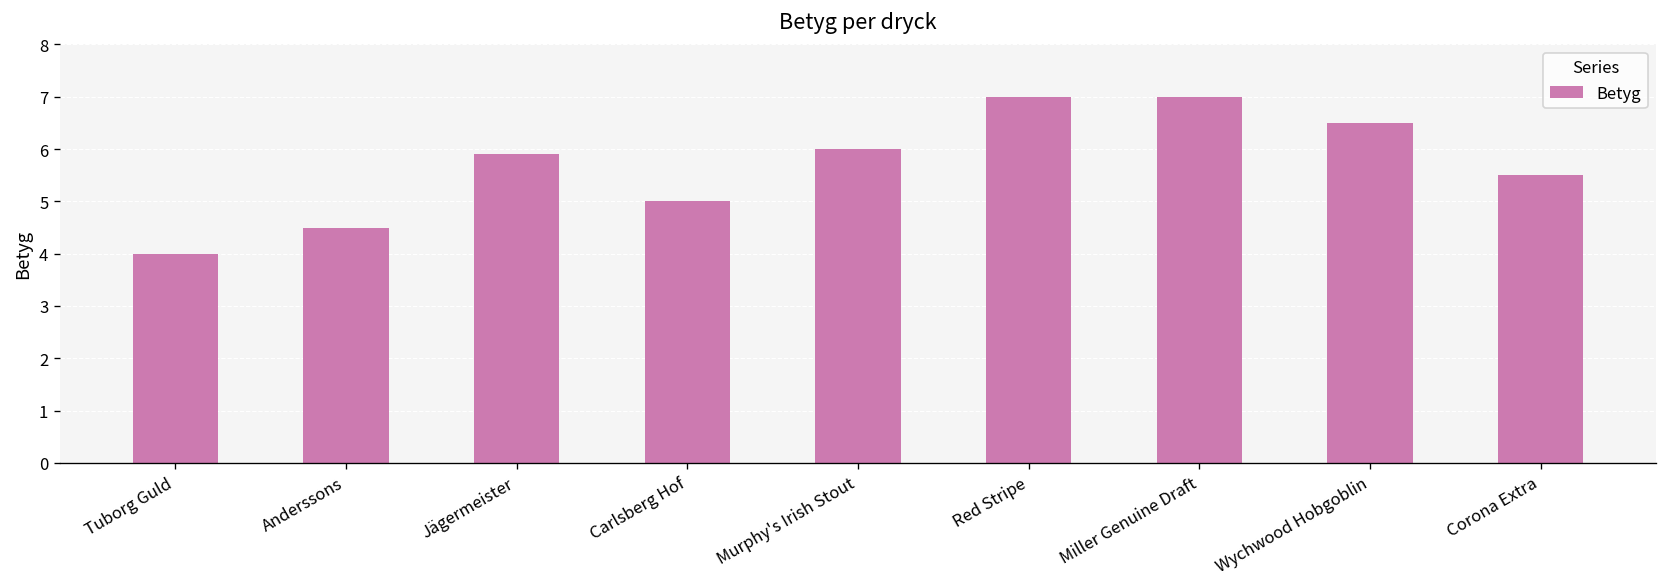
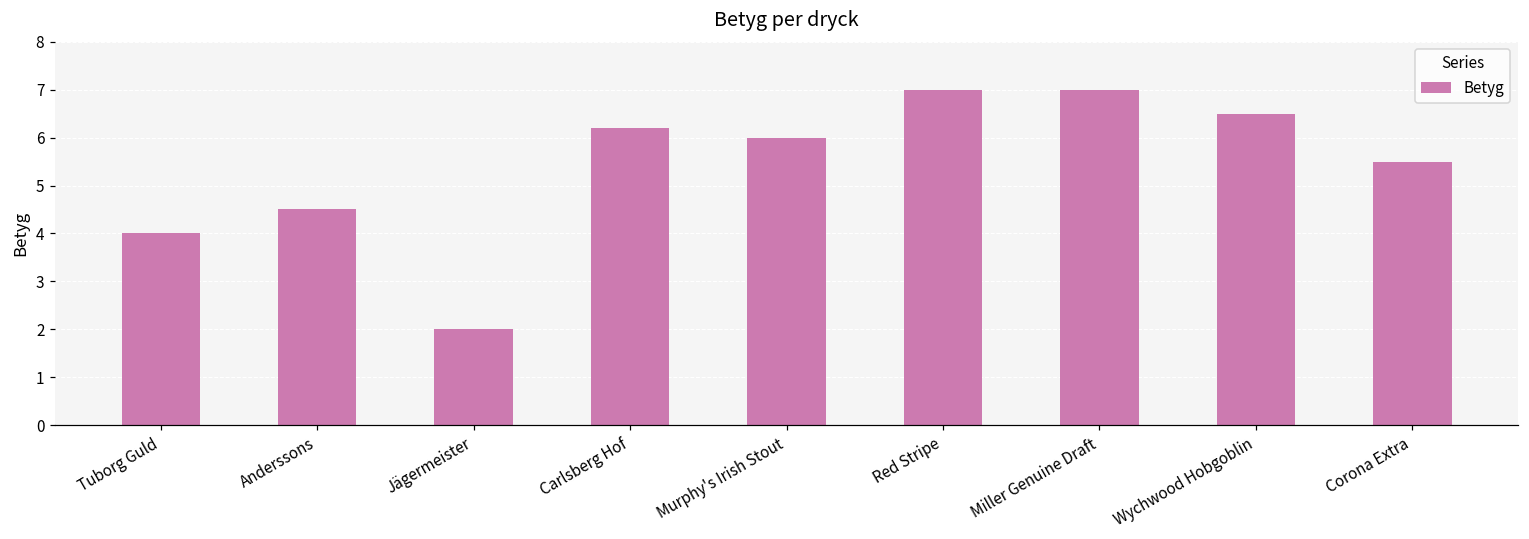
  {
    "Tuborg Guld": 4.0,
    "Anderssons": 4.5,
-   "Jägermeister": 5.9,
-   "Carlsberg Hof": 5.0,
+   "Jägermeister": 2.0,
+   "Carlsberg Hof": 6.2,
    "Murphy's Irish Stout": 6.0,
    "Red Stripe": 7.0,
    "Miller Genuine Draft": 7.0,
    "Wychwood Hobgoblin": 6.5,
    "Corona Extra": 5.5
  }
